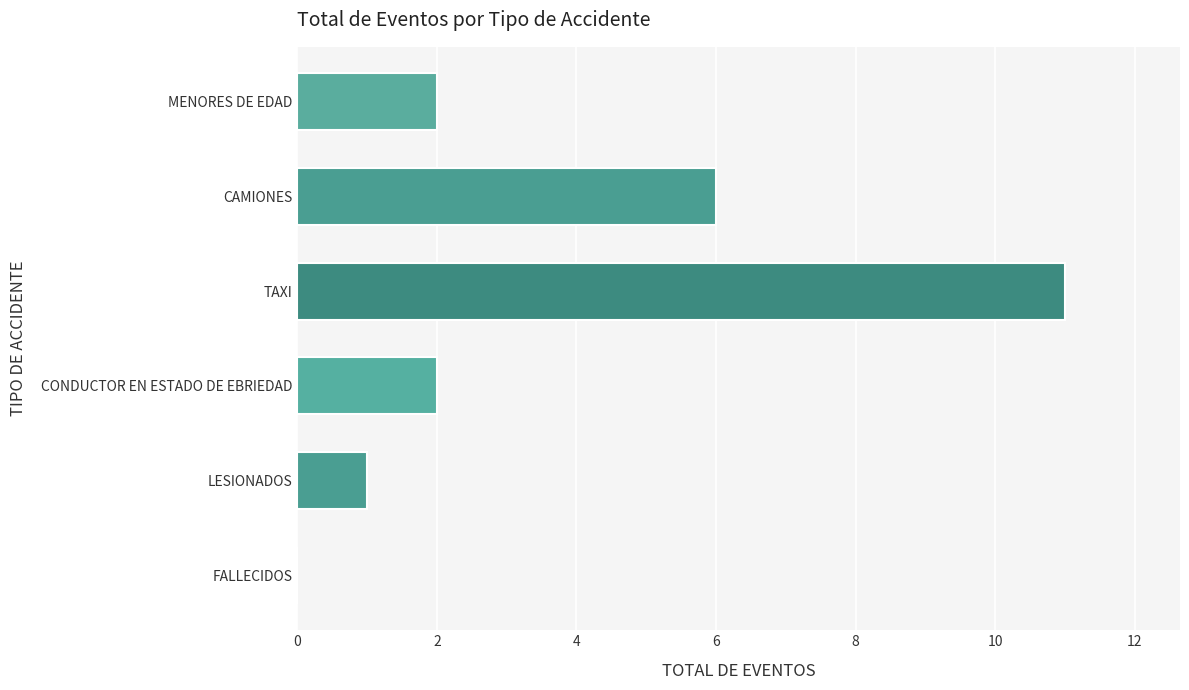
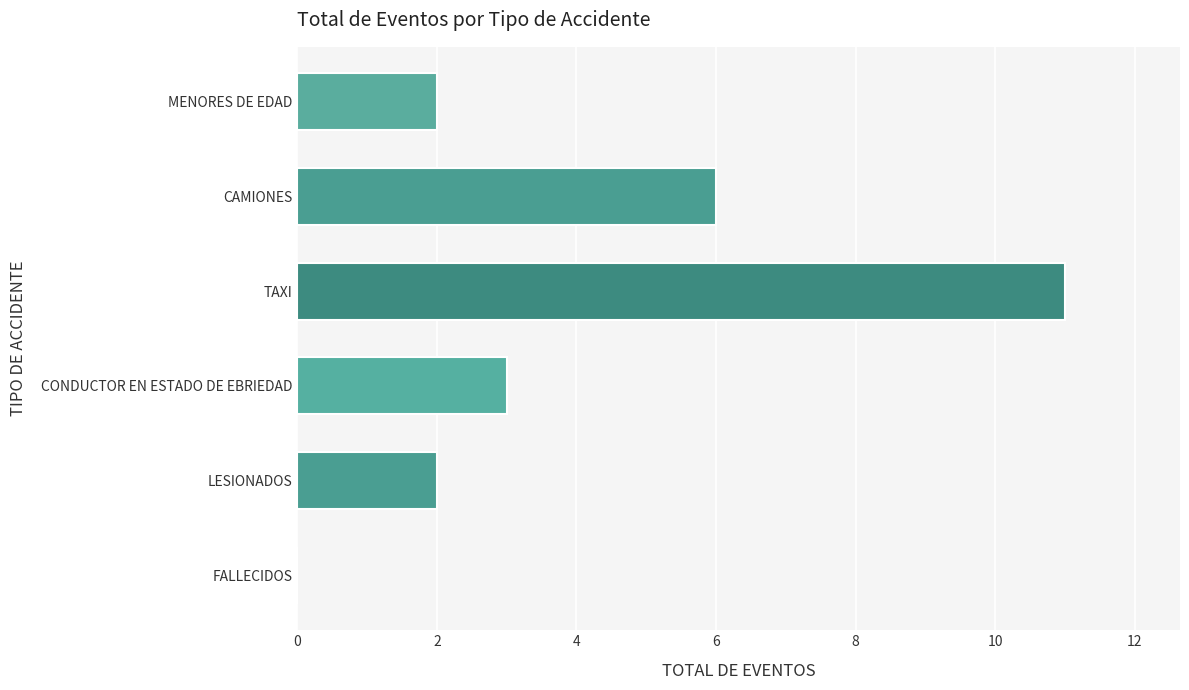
  {
    "MENORES DE EDAD": 2,
    "CAMIONES": 6,
    "TAXI": 11,
-   "CONDUCTOR EN ESTADO DE EBRIEDAD": 2,
-   "LESIONADOS": 1,
+   "CONDUCTOR EN ESTADO DE EBRIEDAD": 3,
+   "LESIONADOS": 2,
    "FALLECIDOS": 0
  }
